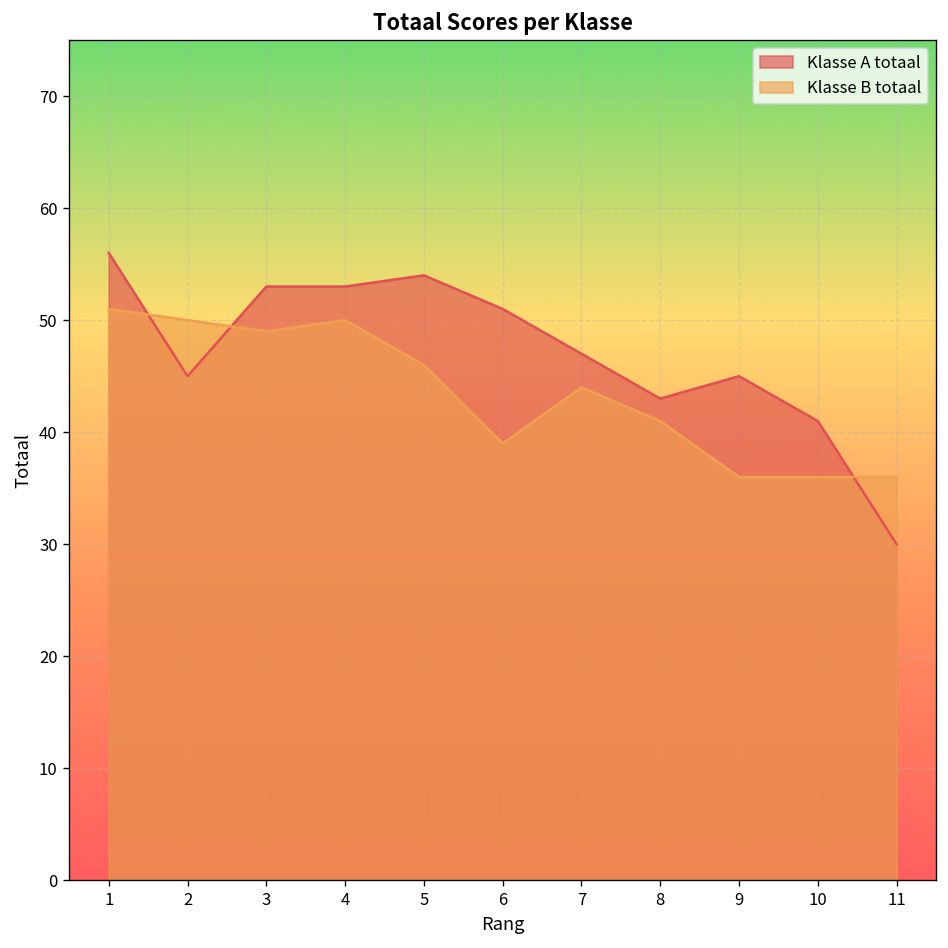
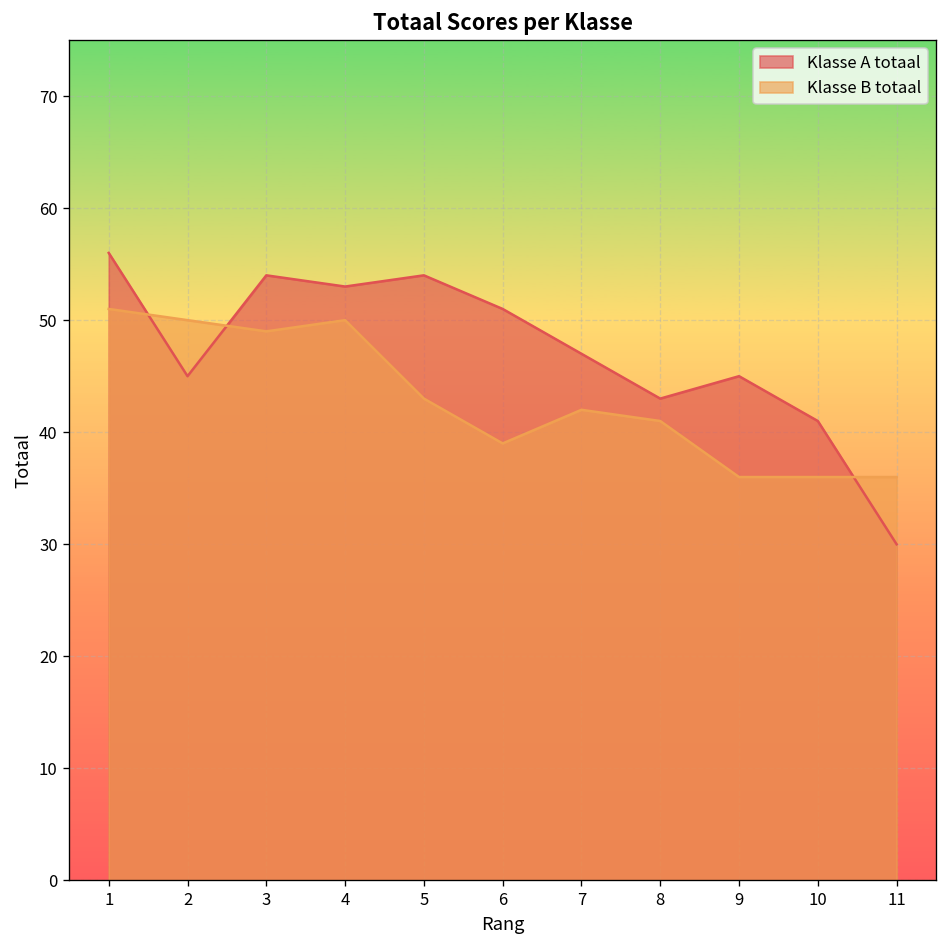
  {
    "Klasse A totaal": {
      "1": 56,
      "2": 45,
-     "3": 53,
+     "3": 54,
      "4": 53,
      "5": 54,
      "6": 51,
      "7": 47,
      "8": 43,
      "9": 45,
      "10": 41,
      "11": 30
    },
    "Klasse B totaal": {
      "1": 51,
      "2": 50,
      "3": 49,
      "4": 50,
-     "5": 46,
+     "5": 43,
      "6": 39,
-     "7": 44,
+     "7": 42,
      "8": 41,
      "9": 36,
      "10": 36,
      "11": 36
    }
  }
